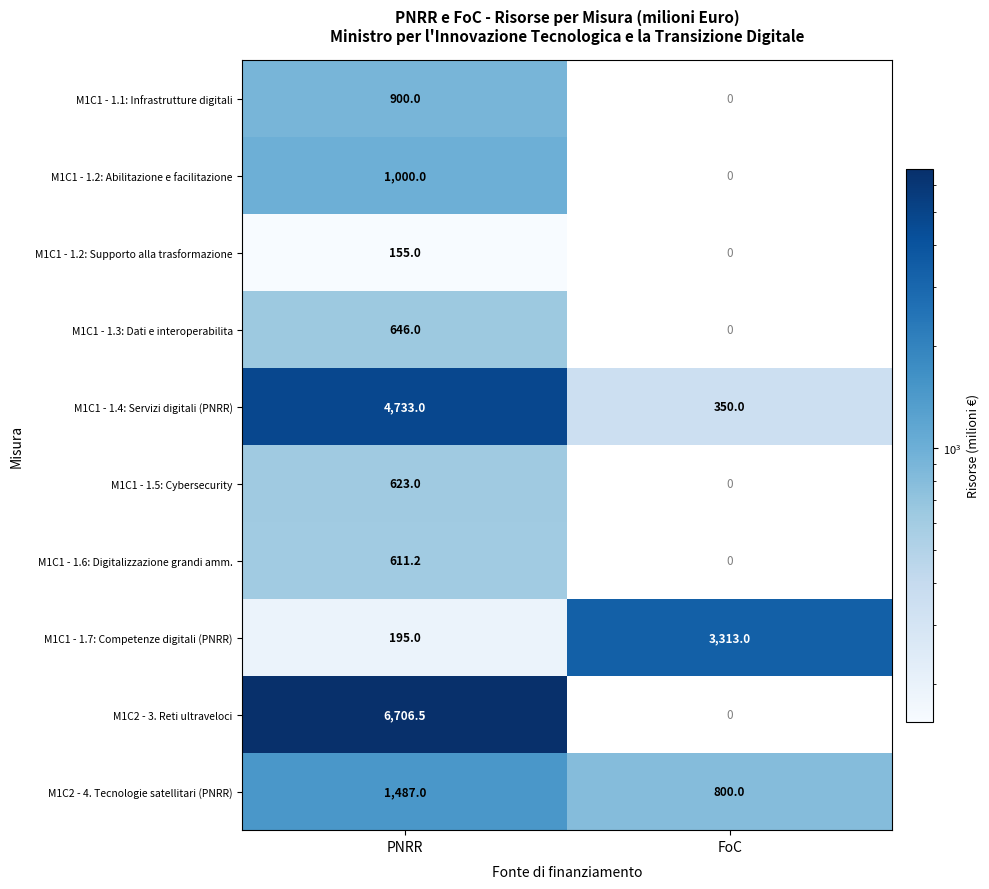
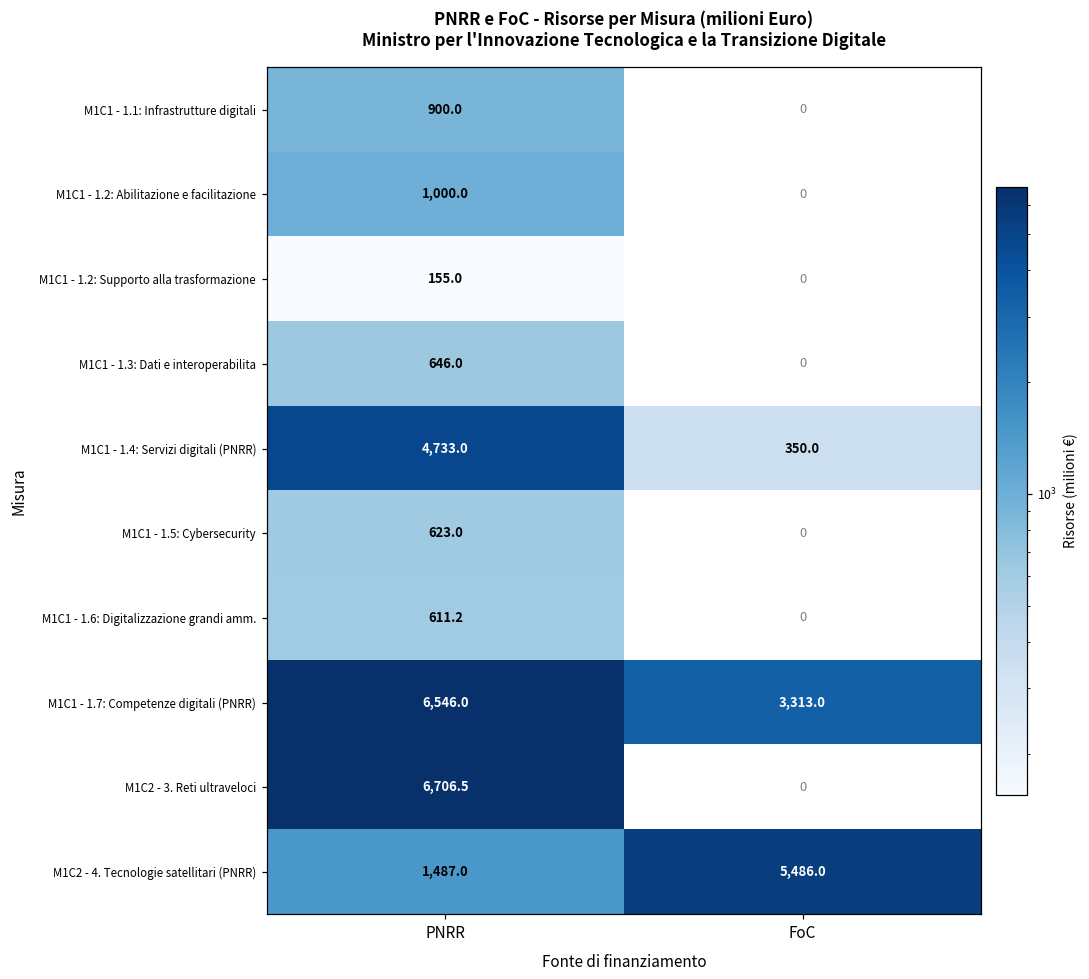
  {
    "M1C1 - 1.1: Infrastrutture digitali": {
      "PNRR": "900.0"
    },
    "M1C1 - 1.2: Abilitazione e facilitazione": {
      "PNRR": "1,000.0"
    },
    "M1C1 - 1.2: Supporto alla trasformazione": {
      "PNRR": "155.0"
    },
    "M1C1 - 1.3: Dati e interoperabilita": {
      "PNRR": "646.0"
    },
    "M1C1 - 1.4: Servizi digitali (PNRR)": {
      "PNRR": "4,733.0",
      "FoC": "350.0"
    },
    "M1C1 - 1.5: Cybersecurity": {
      "PNRR": "623.0"
    },
    "M1C1 - 1.6: Digitalizzazione grandi amm.": {
      "PNRR": "611.2"
    },
    "M1C1 - 1.7: Competenze digitali (PNRR)": {
-     "PNRR": "195.0",
+     "PNRR": "6,546.0",
      "FoC": "3,313.0"
    },
    "M1C2 - 3. Reti ultraveloci": {
      "PNRR": "6,706.5"
    },
    "M1C2 - 4. Tecnologie satellitari (PNRR)": {
      "PNRR": "1,487.0",
-     "FoC": "800.0"
+     "FoC": "5,486.0"
    }
  }
